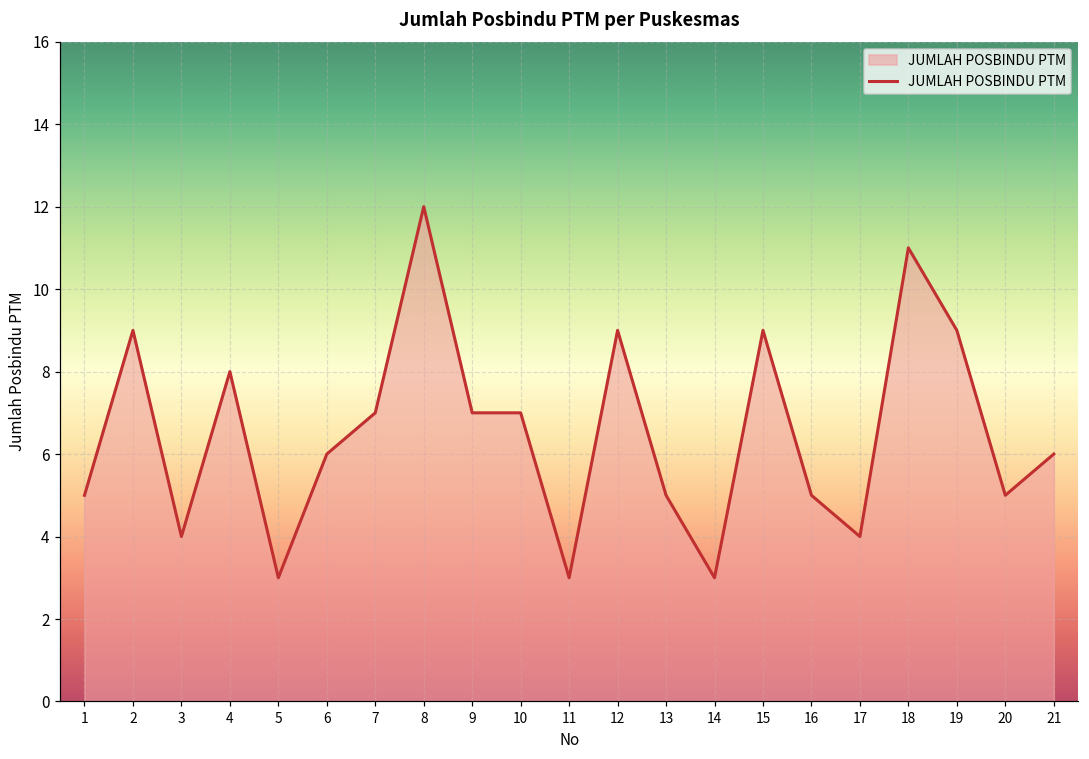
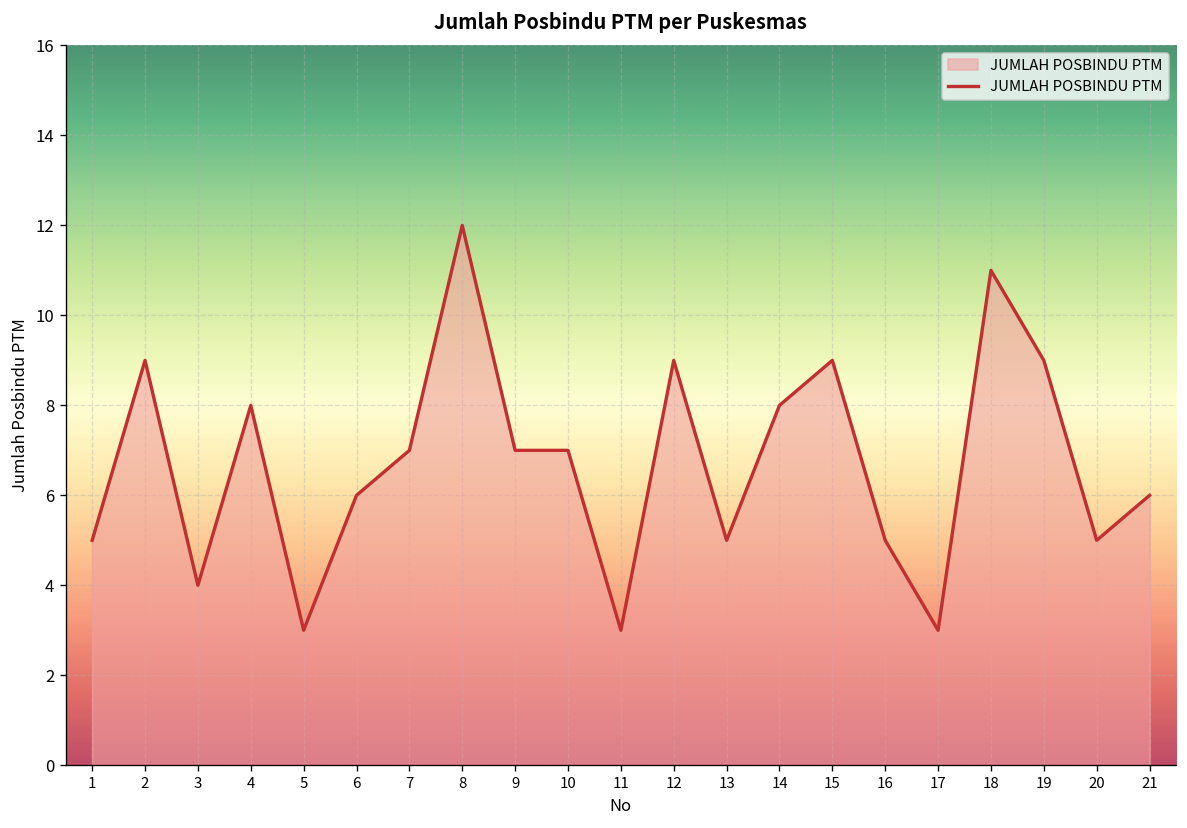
  {
    "1": 5,
    "2": 9,
    "3": 4,
    "4": 8,
    "5": 3,
    "6": 6,
    "7": 7,
    "8": 12,
    "9": 7,
    "10": 7,
    "11": 3,
    "12": 9,
    "13": 5,
-   "14": 3,
+   "14": 8,
    "15": 9,
    "16": 5,
-   "17": 4,
+   "17": 3,
    "18": 11,
    "19": 9,
    "20": 5,
    "21": 6
  }
